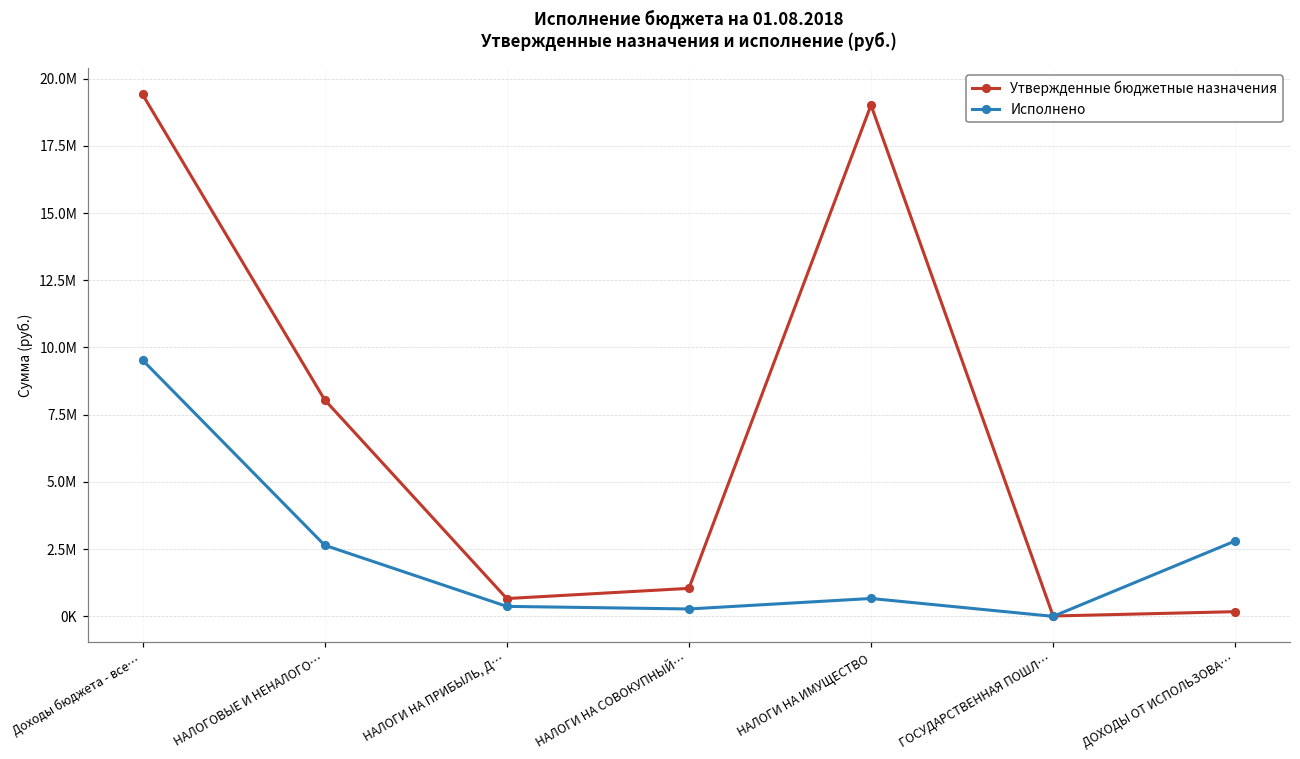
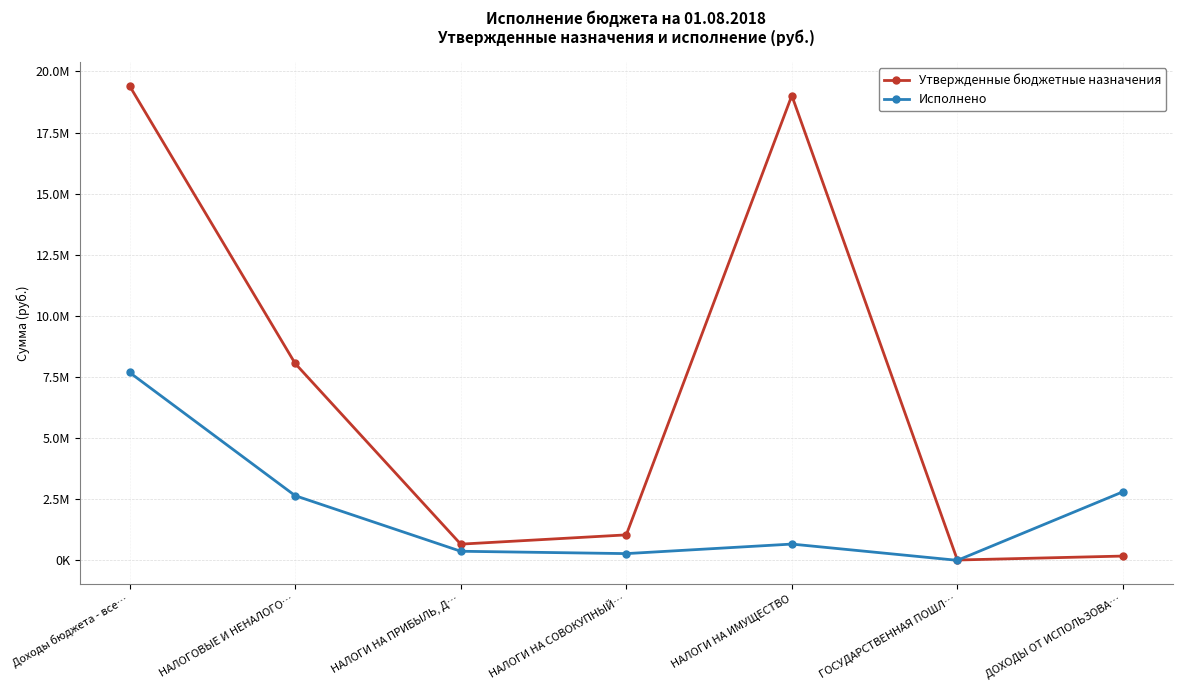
  {
    "Утвержденные бюджетные назначения": {
      "Доходы бюджета - все…": 19400000,
      "НАЛОГОВЫЕ И НЕНАЛОГО…": 8100000,
      "НАЛОГИ НА ПРИБЫЛЬ, Д…": 700000,
      "НАЛОГИ НА СОВОКУПНЫЙ…": 1000000,
      "НАЛОГИ НА ИМУЩЕСТВО": 19000000,
      "ДОХОДЫ ОТ ИСПОЛЬЗОВА…": 200000
    },
    "Исполнено": {
-     "Доходы бюджета - все…": 9500000,
+     "Доходы бюджета - все…": 7700000,
      "НАЛОГОВЫЕ И НЕНАЛОГО…": 2600000,
      "НАЛОГИ НА ПРИБЫЛЬ, Д…": 400000,
      "НАЛОГИ НА СОВОКУПНЫЙ…": 300000,
      "НАЛОГИ НА ИМУЩЕСТВО": 700000,
      "ДОХОДЫ ОТ ИСПОЛЬЗОВА…": 2800000
    }
  }
